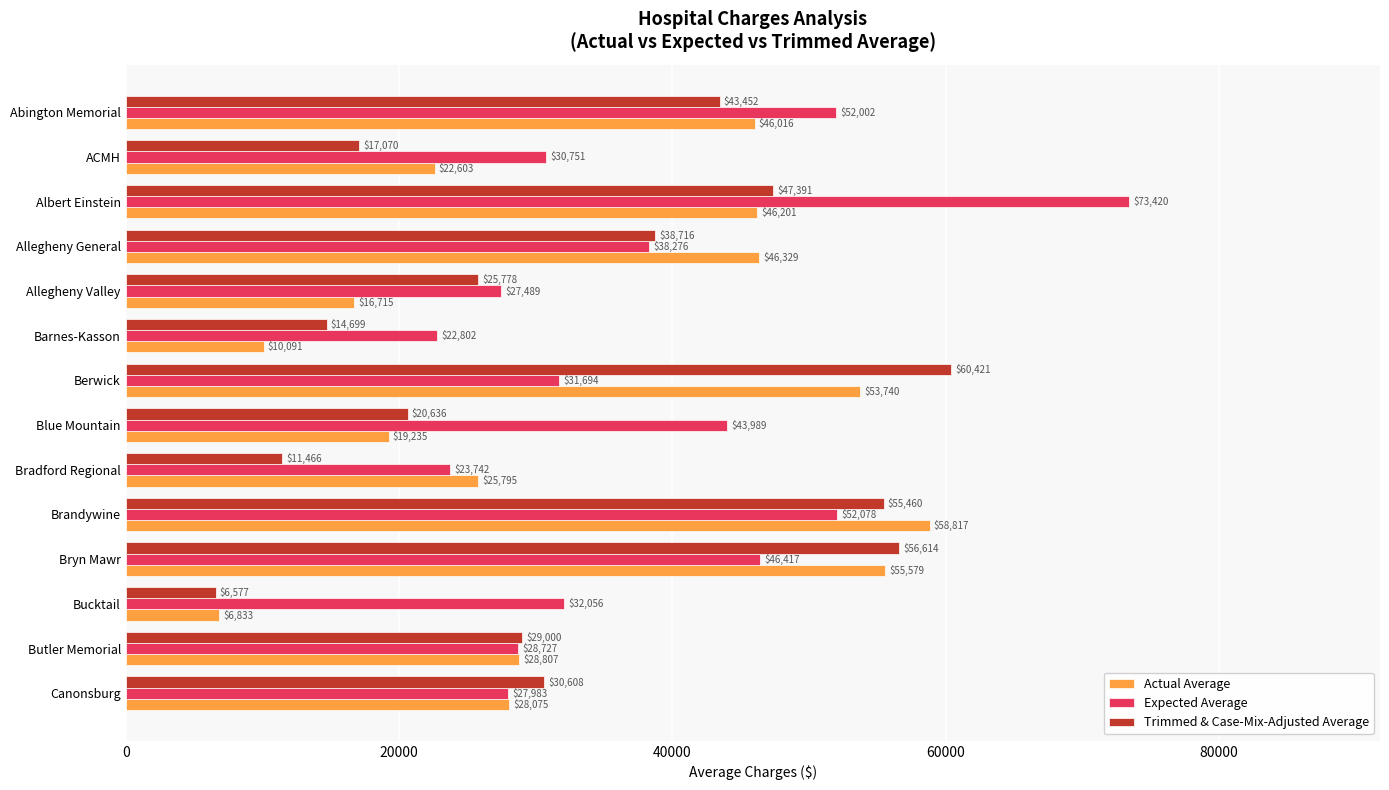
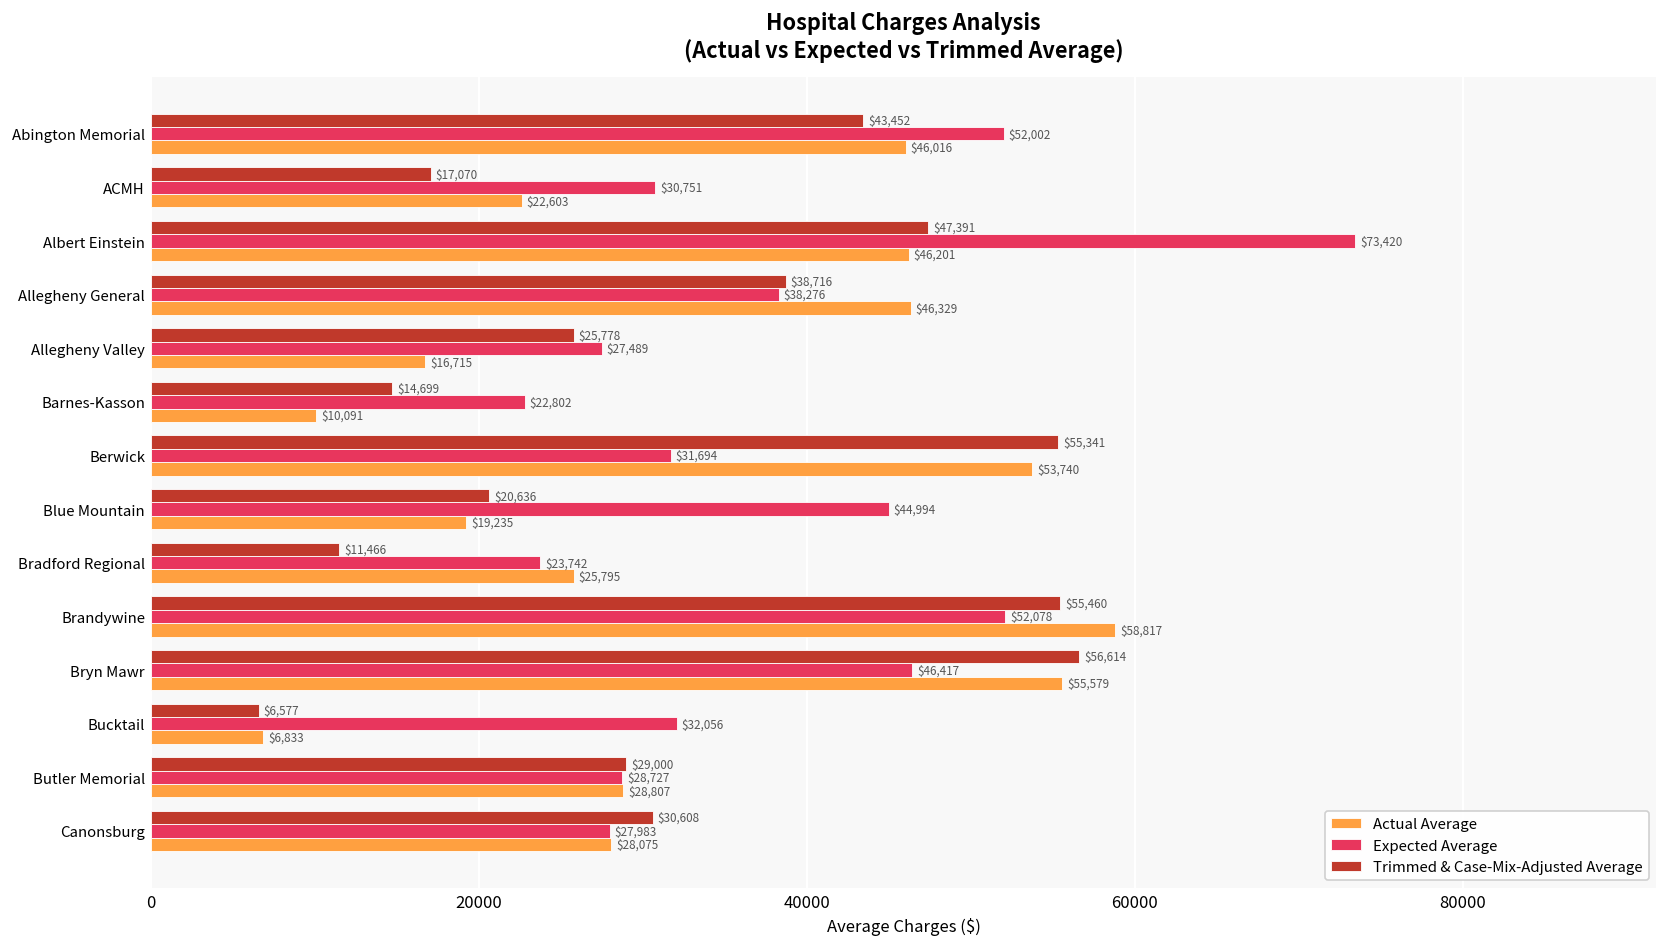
  {
    "Actual Average": {
      "Abington Memorial": "$46,016",
      "ACMH": "$22,603",
      "Albert Einstein": "$46,201",
      "Allegheny General": "$46,329",
      "Allegheny Valley": "$16,715",
      "Barnes-Kasson": "$10,091",
      "Berwick": "$53,740",
      "Blue Mountain": "$19,235",
      "Bradford Regional": "$25,795",
      "Brandywine": "$58,817",
      "Bryn Mawr": "$55,579",
      "Bucktail": "$6,833",
      "Butler Memorial": "$28,807",
      "Canonsburg": "$28,075"
    },
    "Expected Average": {
      "Abington Memorial": "$52,002",
      "ACMH": "$30,751",
      "Albert Einstein": "$73,420",
      "Allegheny General": "$38,276",
      "Allegheny Valley": "$27,489",
      "Barnes-Kasson": "$22,802",
      "Berwick": "$31,694",
-     "Blue Mountain": "$43,989",
+     "Blue Mountain": "$44,994",
      "Bradford Regional": "$23,742",
      "Brandywine": "$52,078",
      "Bryn Mawr": "$46,417",
      "Bucktail": "$32,056",
      "Butler Memorial": "$28,727",
      "Canonsburg": "$27,983"
    },
    "Trimmed & Case-Mix-Adjusted Average": {
      "Abington Memorial": "$43,452",
      "ACMH": "$17,070",
      "Albert Einstein": "$47,391",
      "Allegheny General": "$38,716",
      "Allegheny Valley": "$25,778",
      "Barnes-Kasson": "$14,699",
-     "Berwick": "$60,421",
+     "Berwick": "$55,341",
      "Blue Mountain": "$20,636",
      "Bradford Regional": "$11,466",
      "Brandywine": "$55,460",
      "Bryn Mawr": "$56,614",
      "Bucktail": "$6,577",
      "Butler Memorial": "$29,000",
      "Canonsburg": "$30,608"
    }
  }
